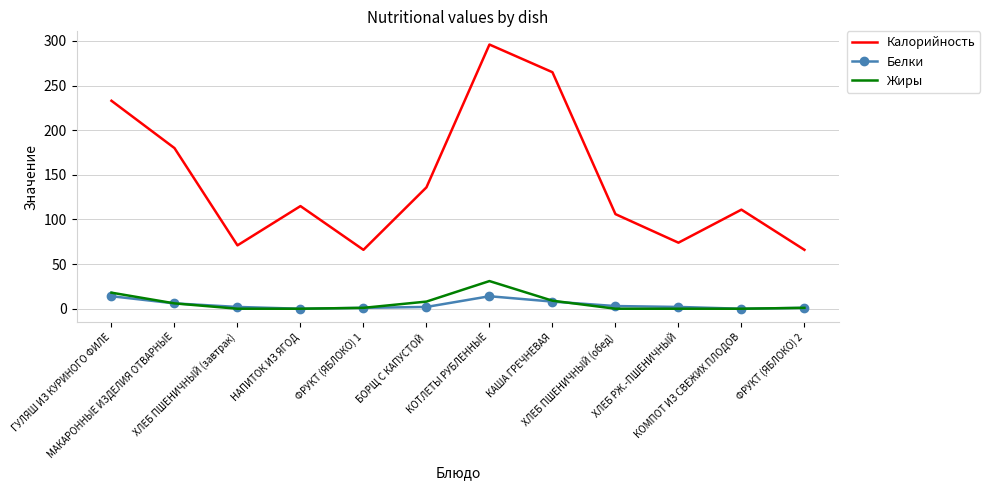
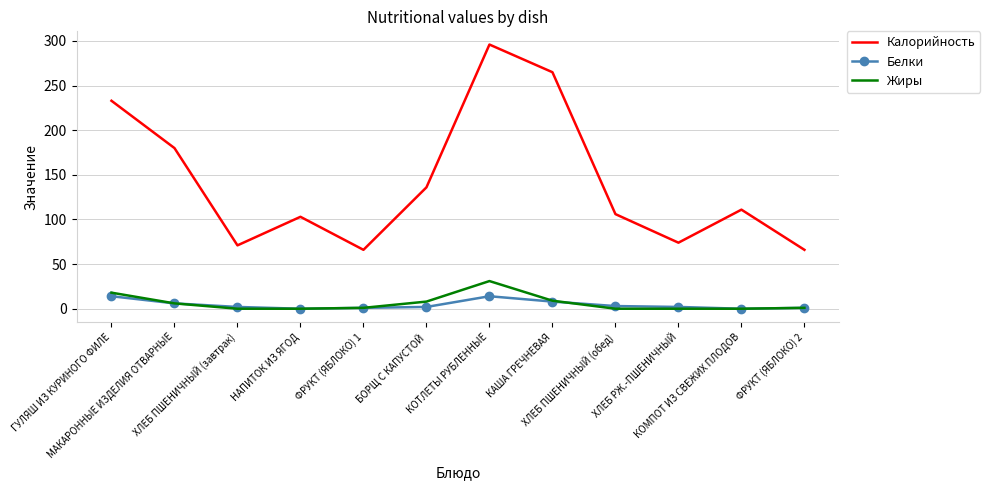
  {
    "Калорийность": {
      "ГУЛЯШ ИЗ КУРИНОГО ФИЛЕ": 230,
      "МАКАРОННЫЕ ИЗДЕЛИЯ ОТВАРНЫЕ": 180,
      "ХЛЕБ ПШЕНИЧНЫЙ (завтрак)": 70,
-     "НАПИТОК ИЗ ЯГОД": 120,
+     "НАПИТОК ИЗ ЯГОД": 100,
      "ФРУКТ (ЯБЛОКО) 1": 70,
      "БОРЩ С КАПУСТОЙ": 140,
      "КОТЛЕТЫ РУБЛЕННЫЕ": 300,
      "КАША ГРЕЧНЕВАЯ": 270,
      "ХЛЕБ ПШЕНИЧНЫЙ (обед)": 110,
      "ХЛЕБ РЖ.-ПШЕНИЧНЫЙ": 70,
      "КОМПОТ ИЗ СВЕЖИХ ПЛОДОВ": 110,
      "ФРУКТ (ЯБЛОКО) 2": 70
    },
    "Белки": {
      "ГУЛЯШ ИЗ КУРИНОГО ФИЛЕ": 10,
      "БОРЩ С КАПУСТОЙ": 0,
      "КОТЛЕТЫ РУБЛЕННЫЕ": 10,
      "ХЛЕБ ПШЕНИЧНЫЙ (обед)": 0
    },
    "Жиры": {
      "ГУЛЯШ ИЗ КУРИНОГО ФИЛЕ": 20,
      "БОРЩ С КАПУСТОЙ": 10,
      "КОТЛЕТЫ РУБЛЕННЫЕ": 30,
      "ХЛЕБ ПШЕНИЧНЫЙ (обед)": 0
    }
  }
